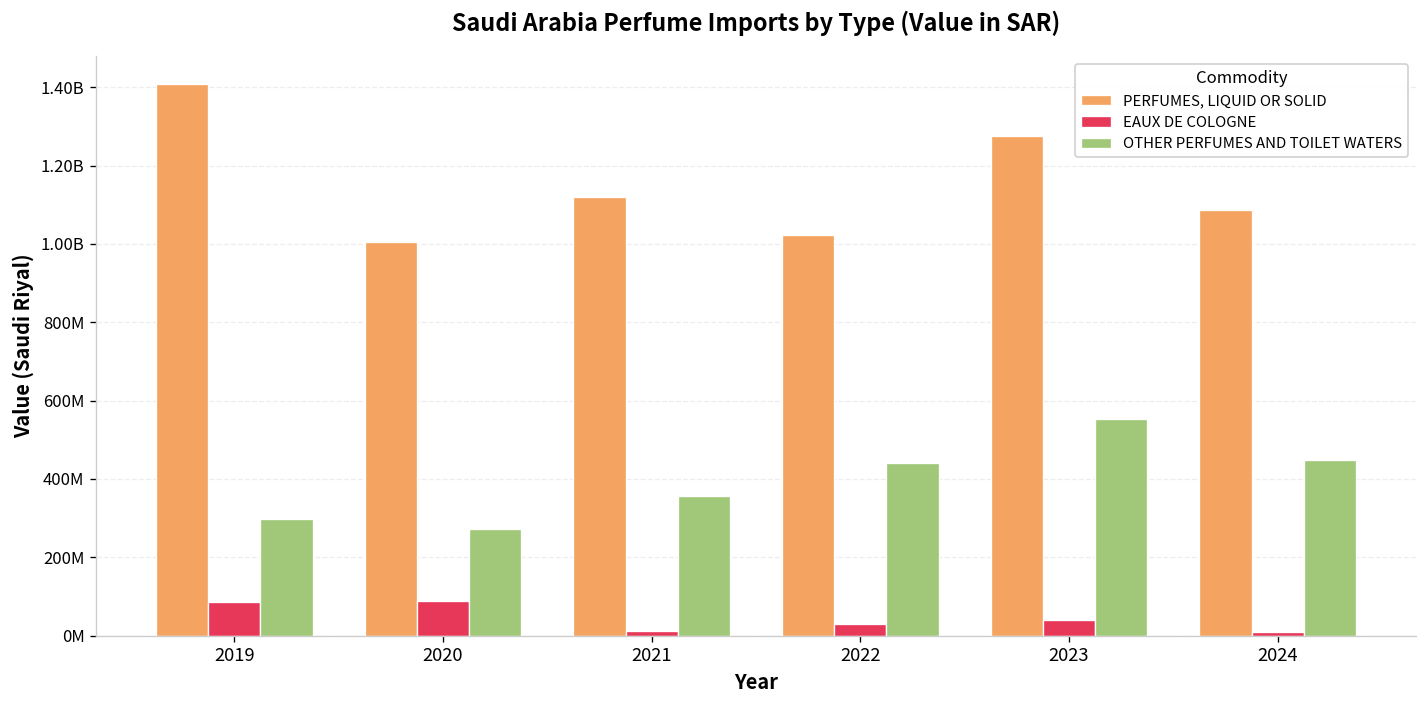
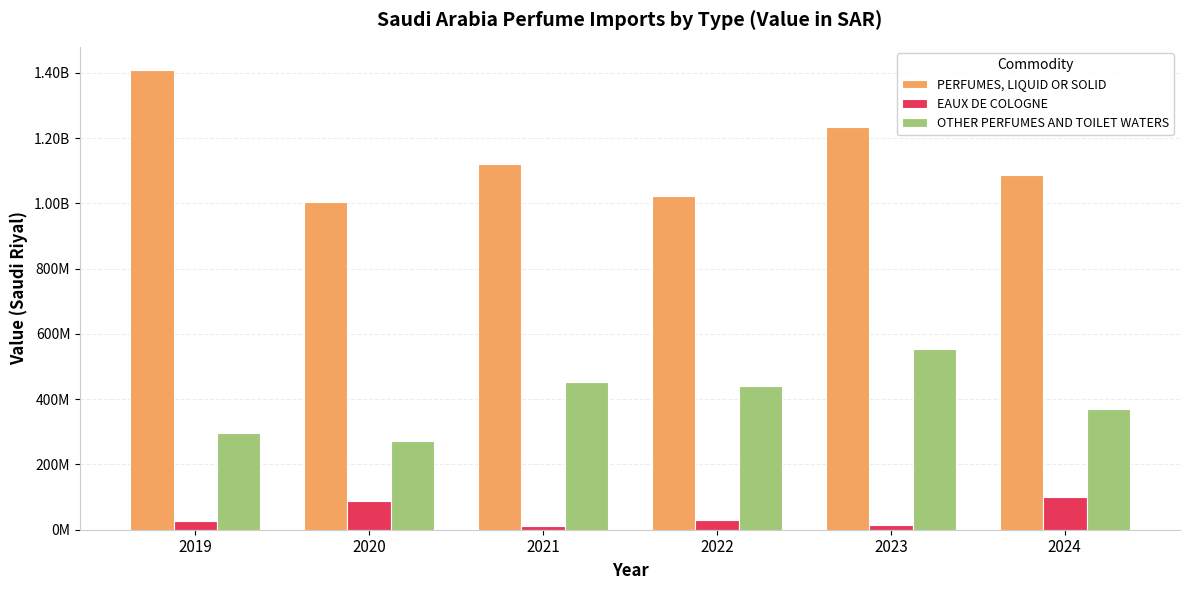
  {
    "PERFUMES, LIQUID OR SOLID": {
      "2019": 1410000000,
      "2020": 1000000000,
      "2021": 1120000000,
      "2022": 1020000000,
-     "2023": 1280000000,
+     "2023": 1230000000,
      "2024": 1090000000
    },
    "EAUX DE COLOGNE": {
-     "2019": 80000000,
+     "2019": 30000000,
      "2020": 90000000,
      "2021": 10000000,
      "2022": 30000000,
-     "2023": 40000000,
-     "2024": 10000000
+     "2023": 10000000,
+     "2024": 100000000
    },
    "OTHER PERFUMES AND TOILET WATERS": {
      "2019": 300000000,
      "2020": 270000000,
-     "2021": 360000000,
+     "2021": 450000000,
      "2022": 440000000,
      "2023": 550000000,
-     "2024": 450000000
+     "2024": 370000000
    }
  }
